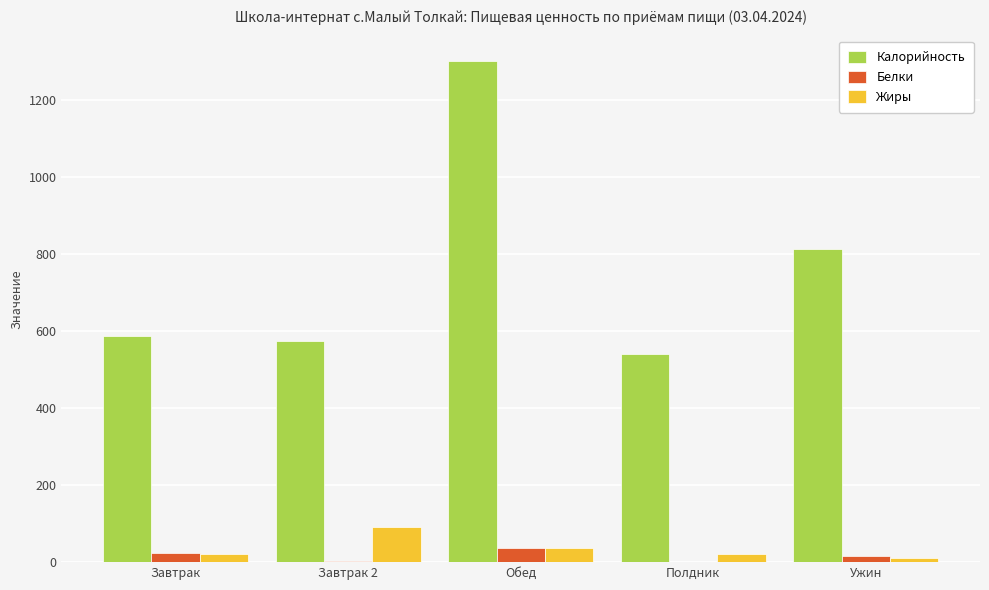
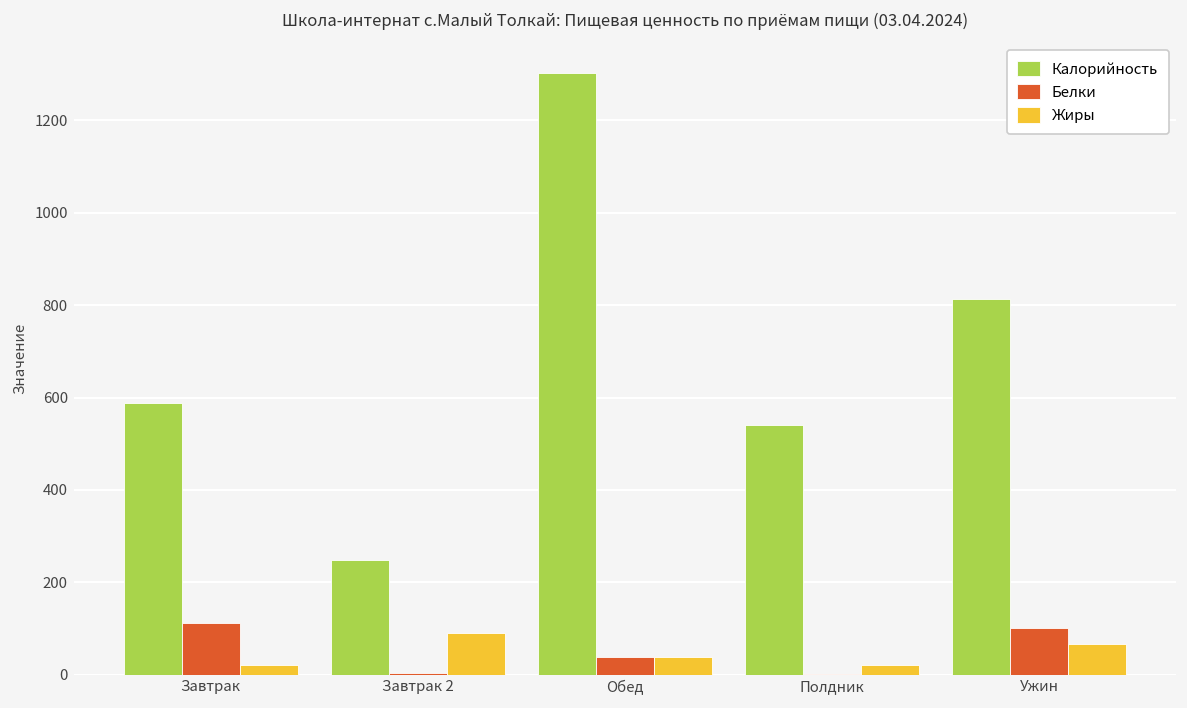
  {
    "Калорийность": {
      "Завтрак": 590,
-     "Завтрак 2": 570,
+     "Завтрак 2": 250,
      "Обед": 1300,
      "Полдник": 540,
      "Ужин": 810
    },
    "Белки": {
-     "Завтрак": 20,
+     "Завтрак": 110,
      "Обед": 40,
-     "Ужин": 20
+     "Ужин": 100
    },
    "Жиры": {
      "Завтрак": 20,
      "Завтрак 2": 90,
      "Обед": 40,
      "Полдник": 20,
-     "Ужин": 10
+     "Ужин": 70
    }
  }
